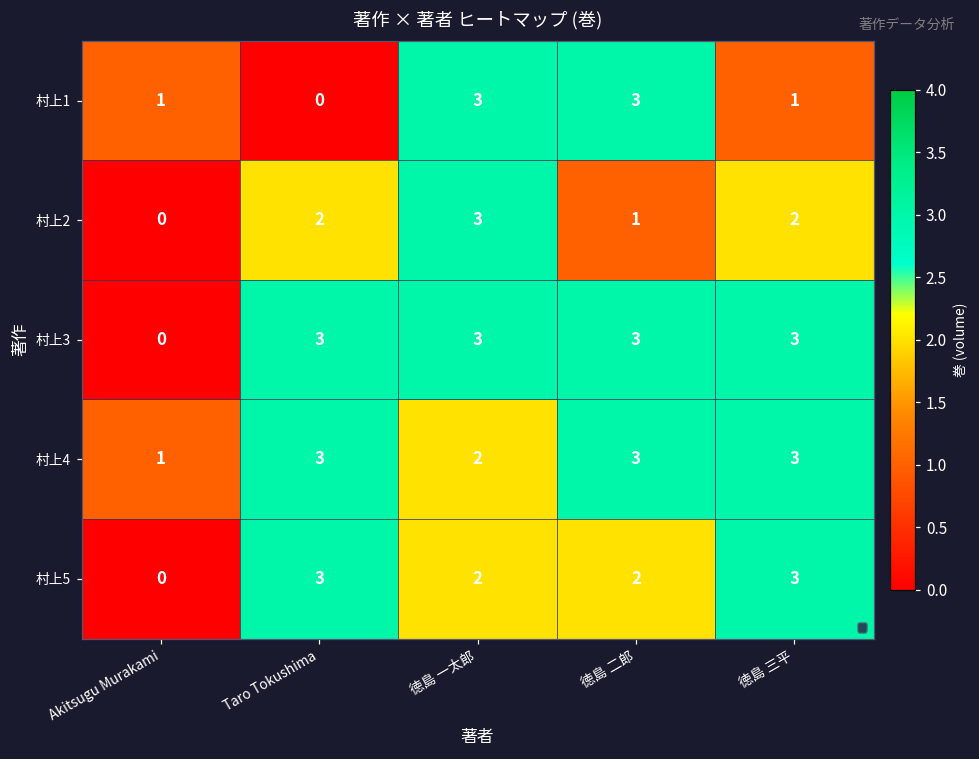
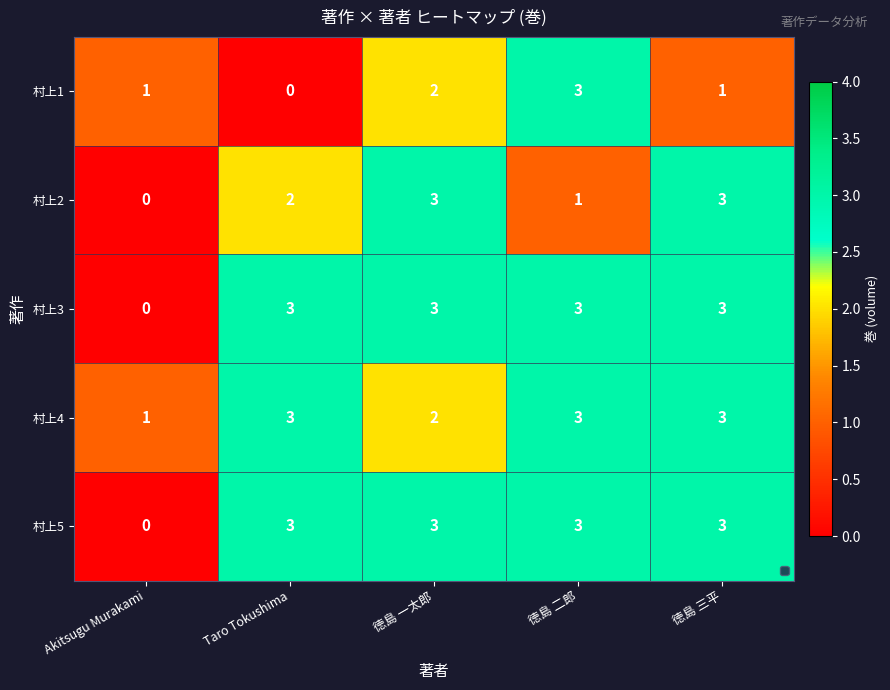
  {
    "村上1": {
      "Akitsugu Murakami": 1,
      "Taro Tokushima": 0,
-     "徳島 一太郎": 3,
+     "徳島 一太郎": 2,
      "徳島 二郎": 3,
      "徳島 三平": 1
    },
    "村上2": {
      "Akitsugu Murakami": 0,
      "Taro Tokushima": 2,
      "徳島 一太郎": 3,
      "徳島 二郎": 1,
-     "徳島 三平": 2
+     "徳島 三平": 3
    },
    "村上3": {
      "Akitsugu Murakami": 0,
      "Taro Tokushima": 3,
      "徳島 一太郎": 3,
      "徳島 二郎": 3,
      "徳島 三平": 3
    },
    "村上4": {
      "Akitsugu Murakami": 1,
      "Taro Tokushima": 3,
      "徳島 一太郎": 2,
      "徳島 二郎": 3,
      "徳島 三平": 3
    },
    "村上5": {
      "Akitsugu Murakami": 0,
      "Taro Tokushima": 3,
-     "徳島 一太郎": 2,
-     "徳島 二郎": 2,
+     "徳島 一太郎": 3,
+     "徳島 二郎": 3,
      "徳島 三平": 3
    }
  }
